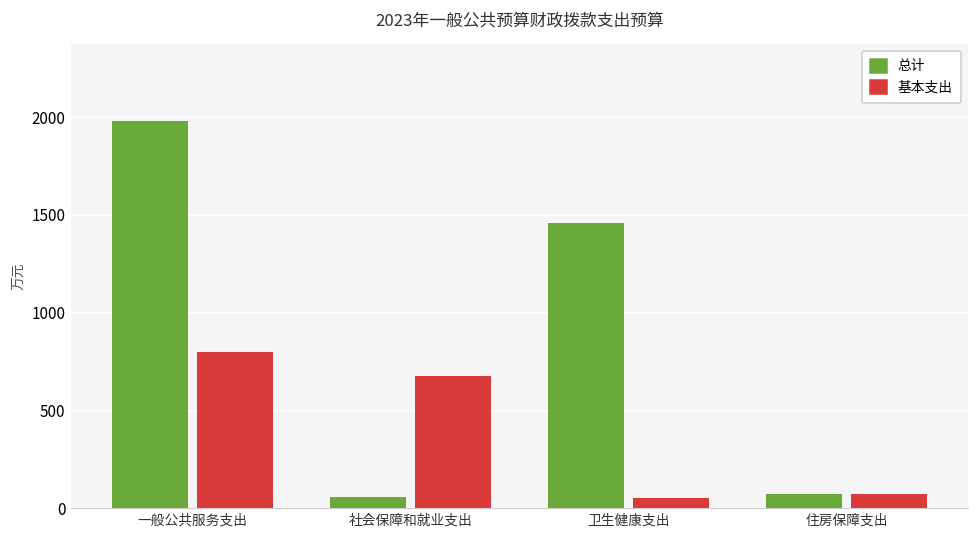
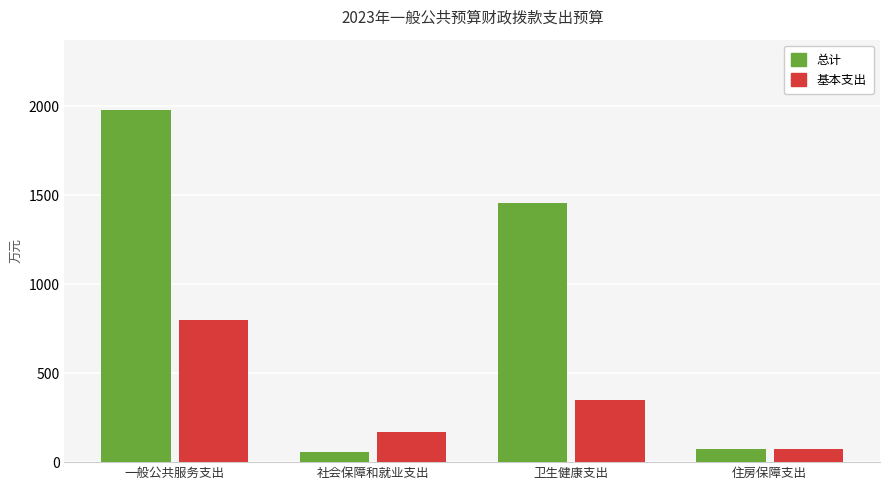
  {
    "总计": {
      "一般公共服务支出": 1980,
      "社会保障和就业支出": 60,
      "卫生健康支出": 1460,
      "住房保障支出": 70
    },
    "基本支出": {
      "一般公共服务支出": 800,
-     "社会保障和就业支出": 680,
-     "卫生健康支出": 50,
+     "社会保障和就业支出": 170,
+     "卫生健康支出": 350,
      "住房保障支出": 70
    }
  }
